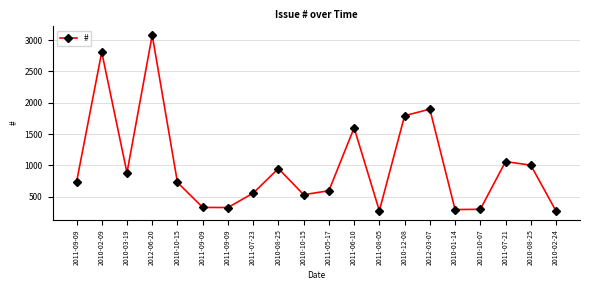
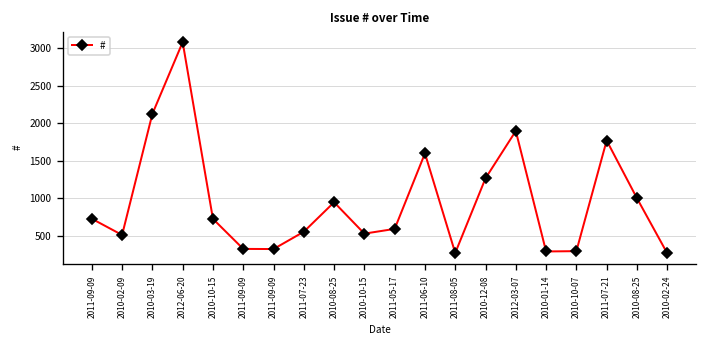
  {
-   "2010-02-09": 2800,
-   "2010-03-19": 900,
+   "2010-02-09": 500,
+   "2010-03-19": 2100,
    "2012-06-20": 3100,
    "2011-07-23": 600,
    "2011-05-17": 600,
    "2011-06-10": 1600,
    "2011-08-05": 300,
-   "2010-12-08": 1800,
+   "2010-12-08": 1300,
    "2012-03-07": 1900,
    "2010-01-14": 300,
    "2010-10-07": 300,
-   "2011-07-21": 1100,
+   "2011-07-21": 1800,
    "2010-02-24": 300
  }
